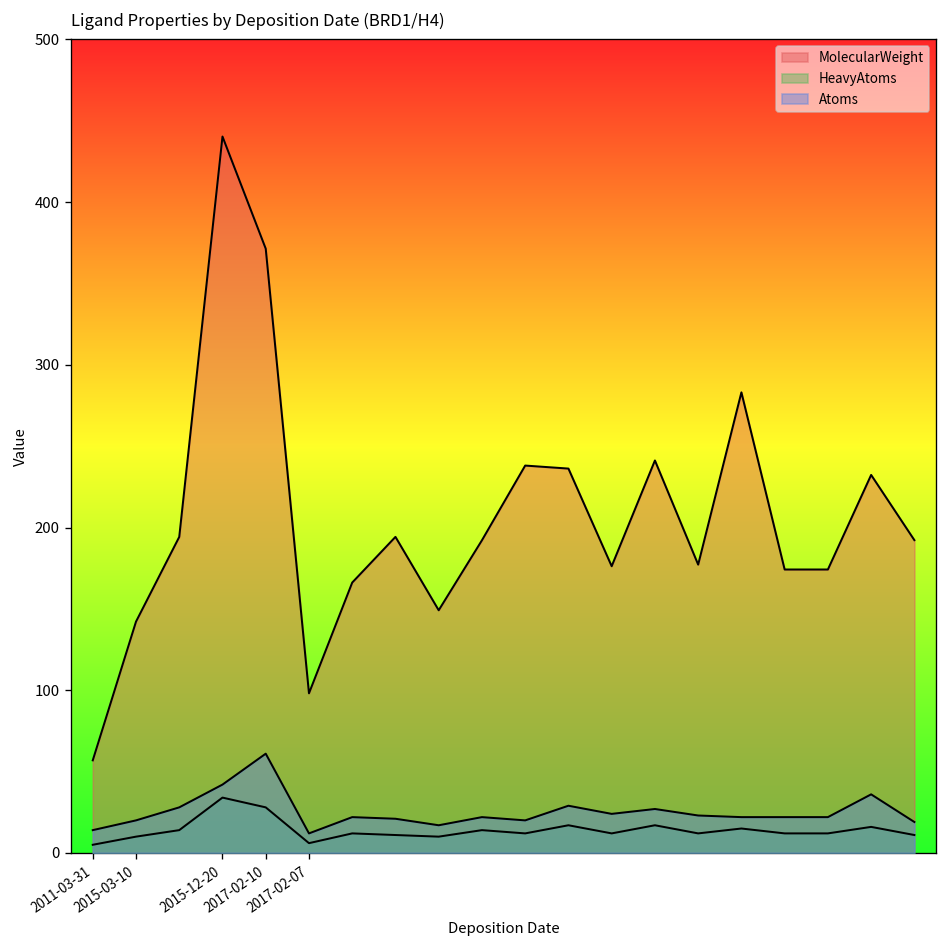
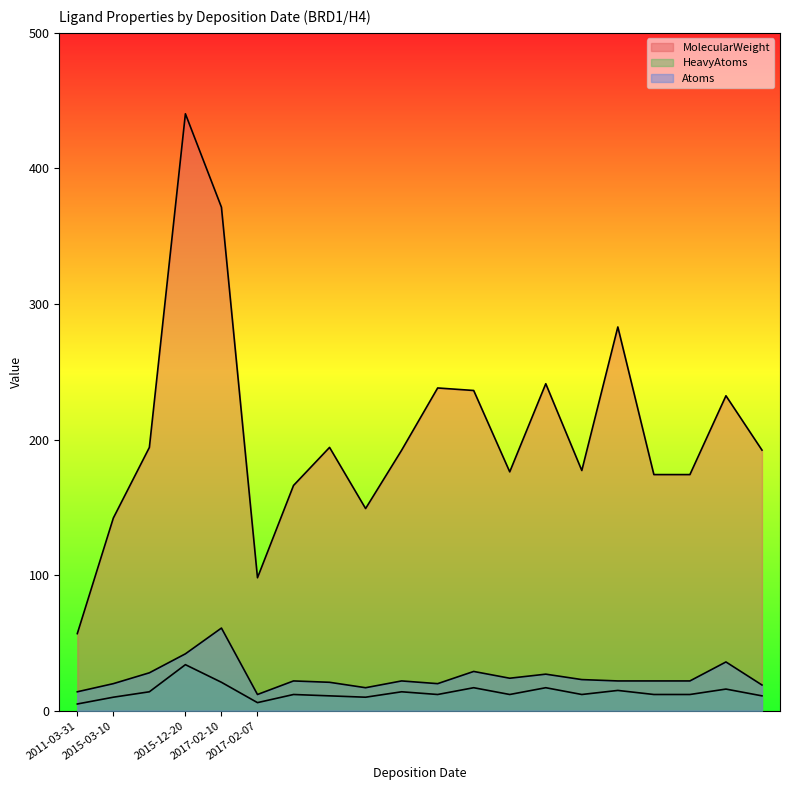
  {
    "MolecularWeight": {
      "2011-03-31": 57,
      "2015-12-20": 440,
      "2017-02-10": 371
    },
    "HeavyAtoms": {
      "2011-03-31": 5,
      "2015-12-20": 34,
-     "2017-02-10": 28
+     "2017-02-10": 21
    },
    "Atoms": {
      "2011-03-31": 14,
      "2015-12-20": 42,
      "2017-02-10": 61
    }
  }
